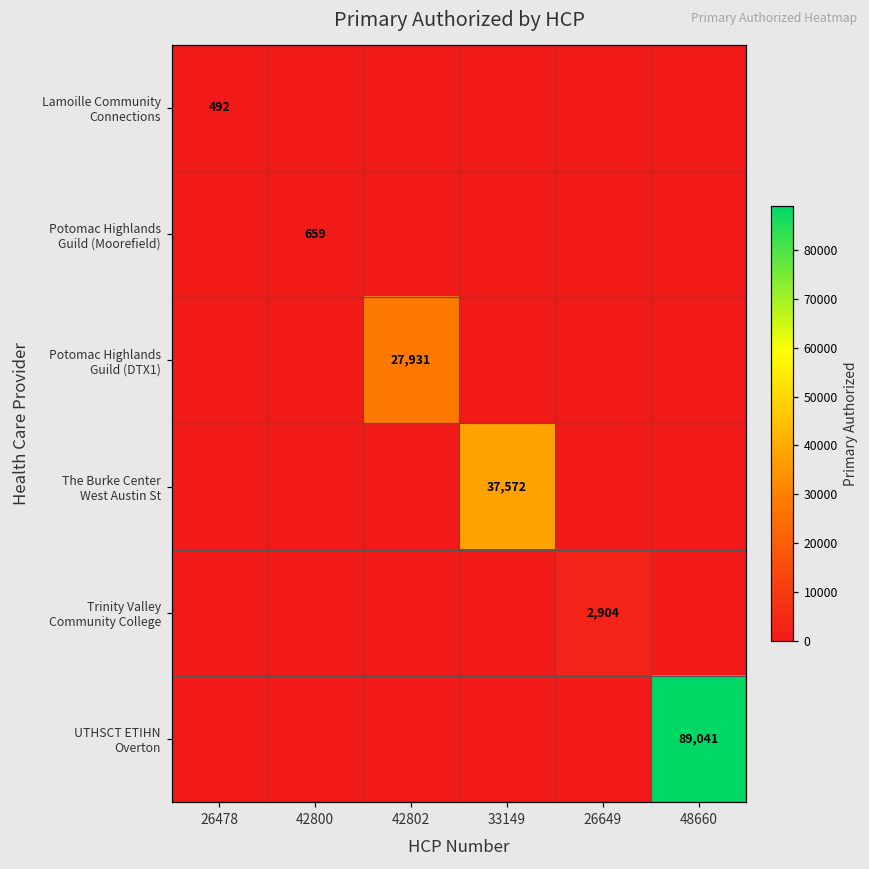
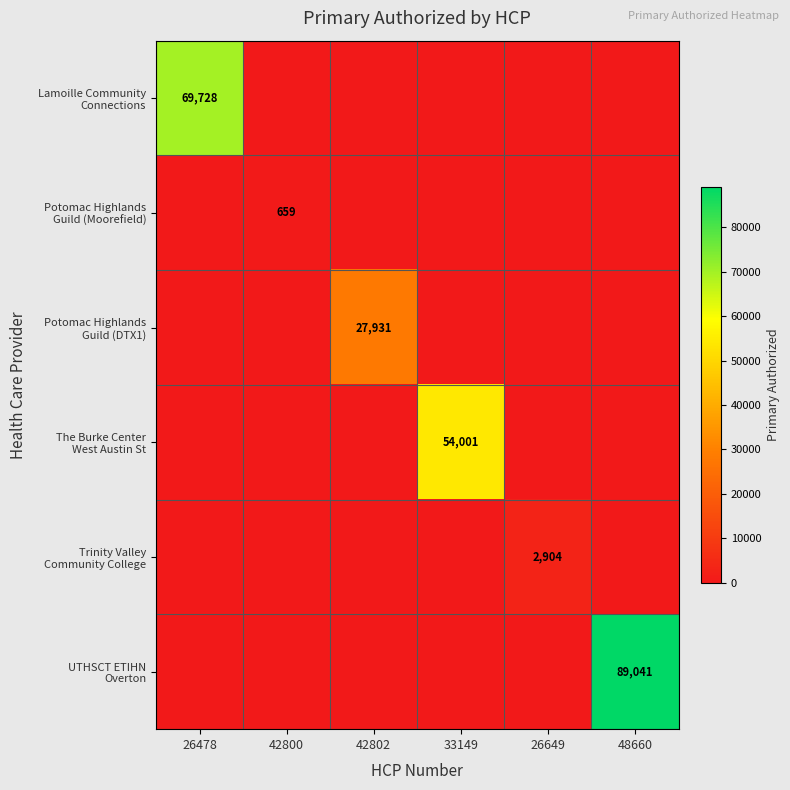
  {
    "Lamoille Community Connections": {
-     "26478": "492"
+     "26478": "69,728"
    },
    "Potomac Highlands Guild (Moorefield)": {
      "42800": "659"
    },
    "Potomac Highlands Guild (DTX1)": {
      "42802": "27,931"
    },
    "The Burke Center West Austin St": {
-     "33149": "37,572"
+     "33149": "54,001"
    },
    "Trinity Valley Community College": {
      "26649": "2,904"
    },
    "UTHSCT ETIHN Overton": {
      "48660": "89,041"
    }
  }
